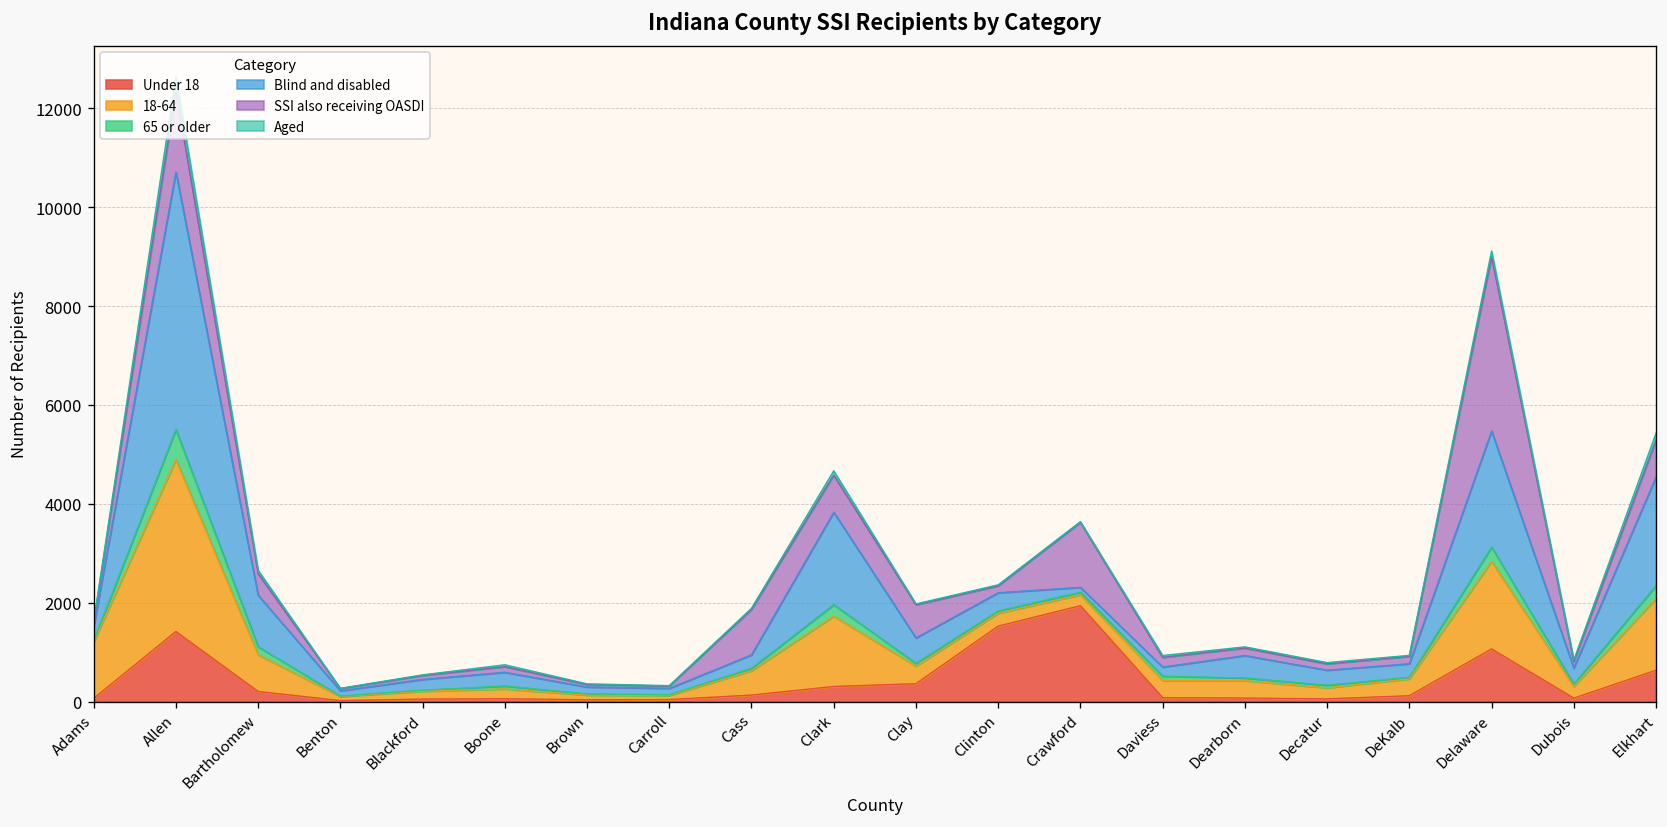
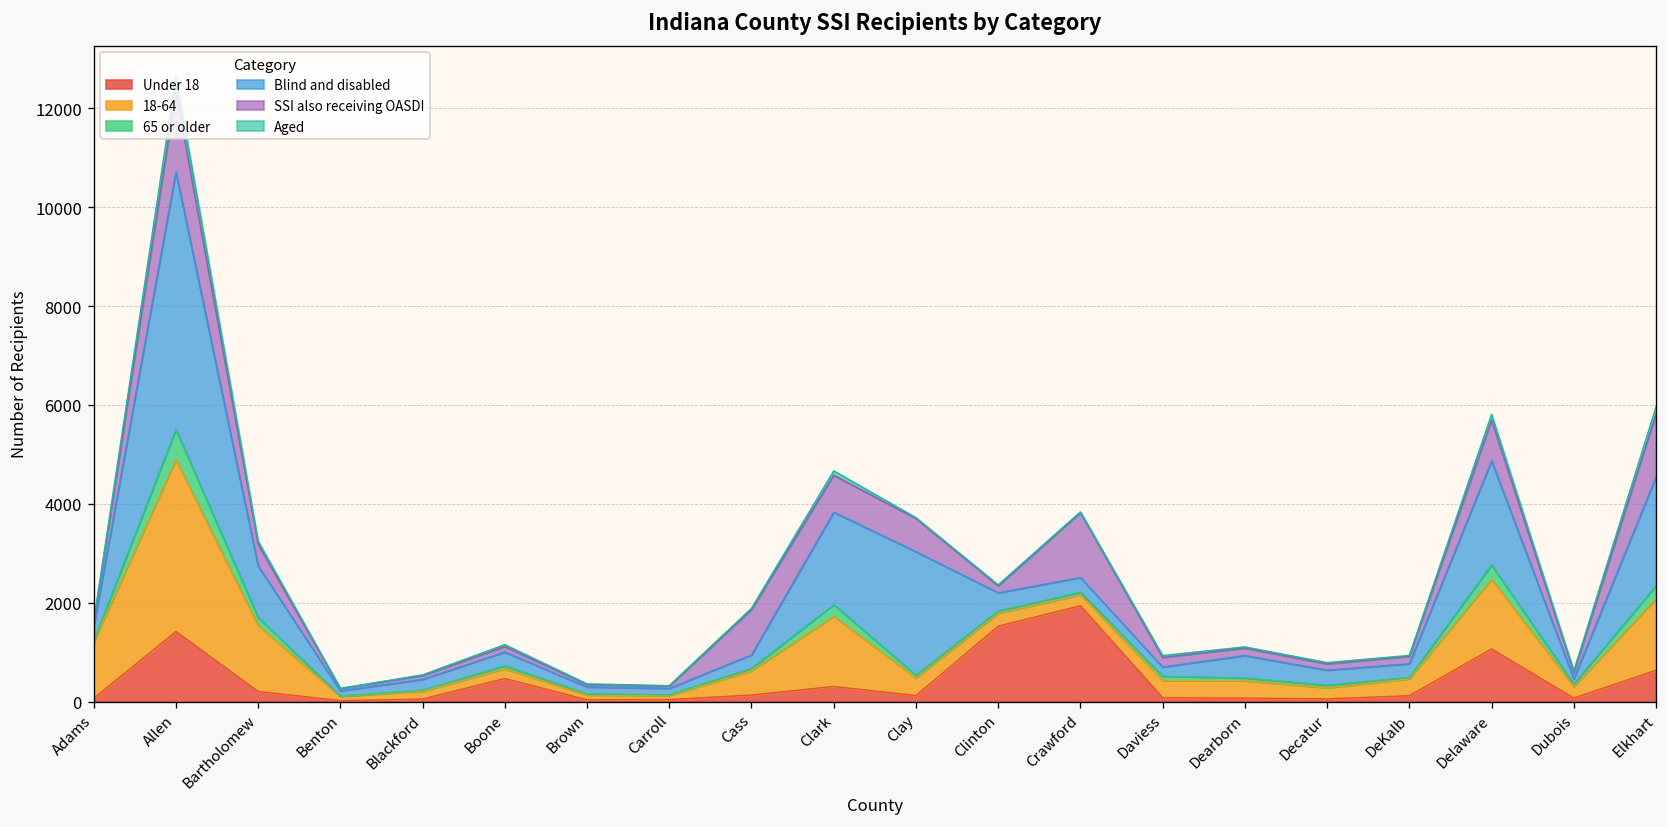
  {
    "Under 18": {
      "Adams": 100,
      "Allen": 1400,
      "Bartholomew": 200,
      "Benton": 0,
      "Blackford": 100,
-     "Boone": 100,
+     "Boone": 500,
      "Brown": 0,
      "Carroll": 0,
      "Cass": 100,
      "Clark": 300,
-     "Clay": 400,
+     "Clay": 100,
      "Clinton": 1500,
      "Crawford": 1900,
      "Daviess": 100,
      "Dearborn": 100,
      "Decatur": 100,
      "DeKalb": 100,
      "Delaware": 1100,
      "Dubois": 100,
      "Elkhart": 600
    },
    "18-64": {
      "Allen": 3500,
-     "Bartholomew": 700,
+     "Bartholomew": 1300,
      "Clark": 1400,
      "Daviess": 300,
-     "Delaware": 1800,
+     "Delaware": 1400,
      "Elkhart": 1400
    },
    "Blind and disabled": {
      "Adams": 300,
      "Allen": 5200,
      "Bartholomew": 1000,
      "Blackford": 200,
      "Boone": 300,
      "Cass": 300,
      "Clark": 1900,
-     "Clay": 500,
+     "Clay": 2500,
      "Clinton": 400,
-     "Crawford": 100,
+     "Crawford": 300,
      "Daviess": 200,
      "Dearborn": 500,
      "Decatur": 300,
      "DeKalb": 300,
-     "Delaware": 2300,
-     "Dubois": 300,
+     "Delaware": 2100,
+     "Dubois": 100,
      "Elkhart": 2200
    },
    "SSI also receiving OASDI": {
      "Bartholomew": 400,
      "Clark": 700,
-     "Delaware": 3500,
-     "Elkhart": 700
+     "Delaware": 800,
+     "Elkhart": 1300
    }
  }
